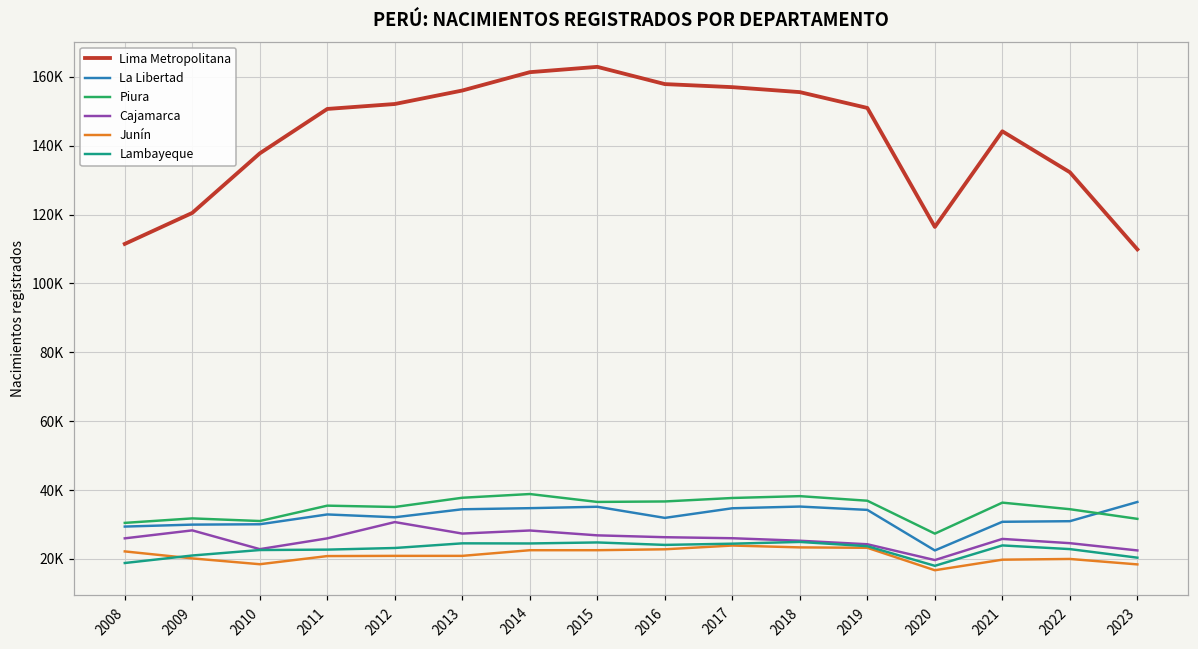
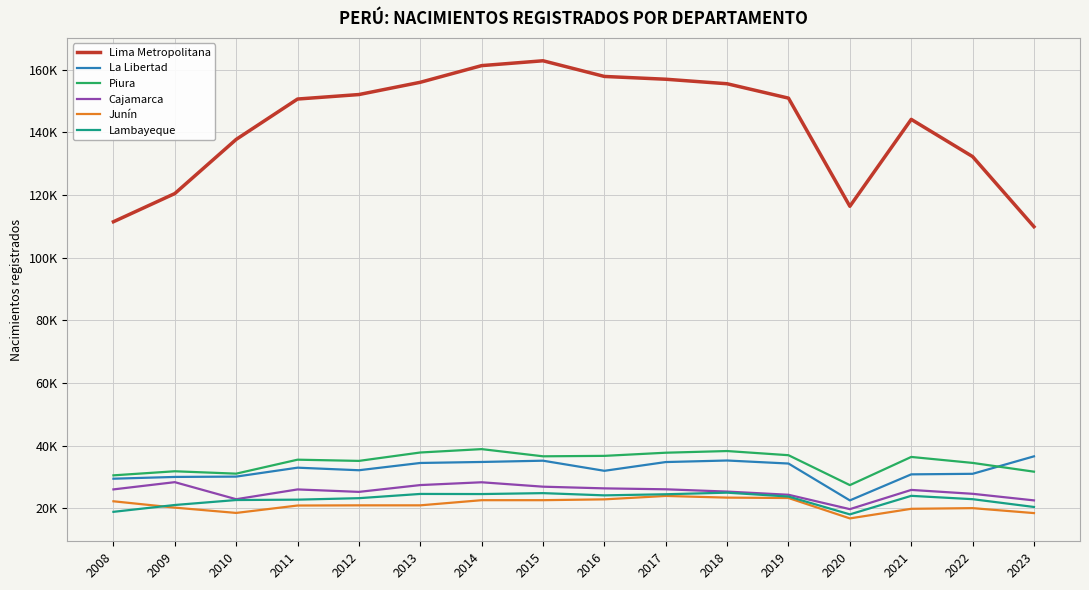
  {
    "Lima Metropolitana": {
      "2008": 111000,
      "2009": 120000,
      "2010": 138000,
      "2011": 151000,
      "2012": 152000,
      "2013": 156000,
      "2014": 161000,
      "2015": 163000,
      "2016": 158000,
      "2017": 157000,
      "2018": 156000,
      "2019": 151000,
      "2020": 116000,
      "2021": 144000,
      "2022": 132000,
      "2023": 110000
    },
    "La Libertad": {
      "2008": 29000,
      "2009": 30000,
      "2010": 30000,
      "2011": 33000,
      "2012": 32000,
      "2013": 34000,
      "2014": 35000,
      "2015": 35000,
      "2016": 32000,
      "2017": 35000,
      "2018": 35000,
      "2019": 34000,
      "2020": 22000,
      "2021": 31000,
      "2022": 31000,
      "2023": 37000
    },
    "Cajamarca": {
      "2008": 26000,
      "2009": 28000,
      "2011": 26000,
-     "2012": 31000,
+     "2012": 25000,
      "2013": 27000,
      "2014": 28000,
      "2015": 27000,
      "2016": 26000,
      "2017": 26000,
      "2020": 20000,
      "2021": 26000,
      "2022": 25000,
      "2023": 22000
    },
    "Junín": {
      "2008": 22000,
      "2009": 20000,
      "2010": 18000,
      "2011": 21000,
      "2012": 21000,
      "2013": 21000,
      "2014": 23000,
      "2015": 23000,
      "2016": 23000,
      "2018": 23000,
      "2020": 17000,
      "2021": 20000,
      "2022": 20000,
      "2023": 18000
    }
  }
